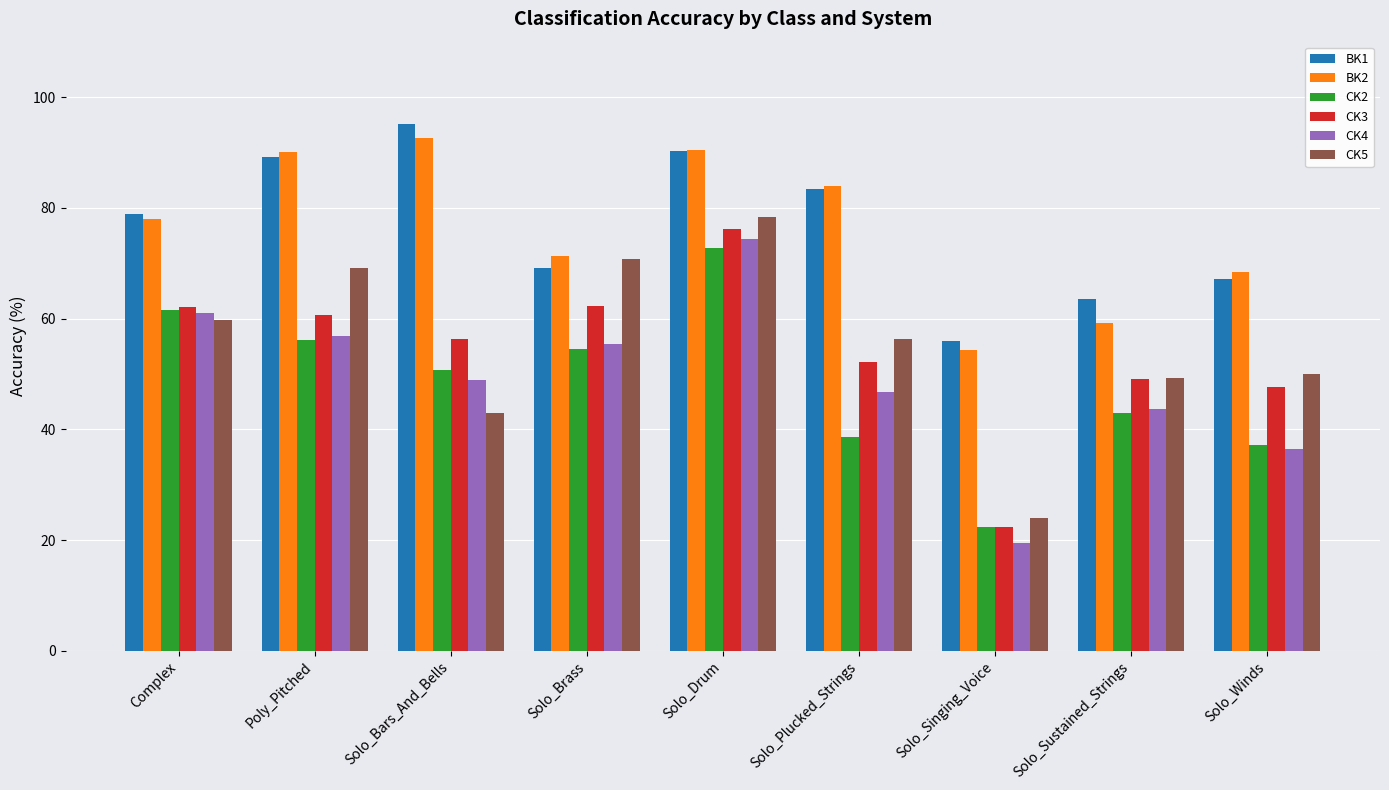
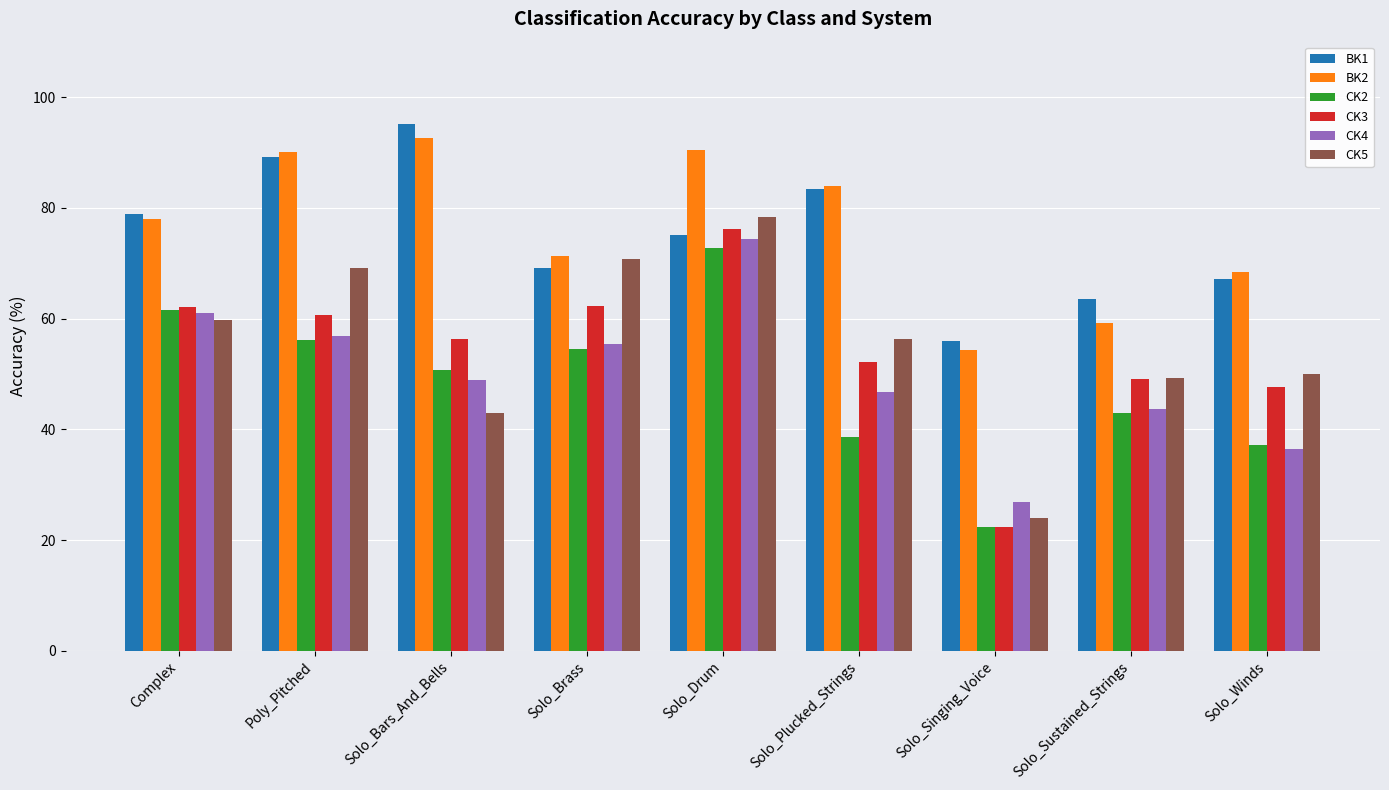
  {
    "BK1": {
      "Complex": 79,
      "Poly_Pitched": 89,
      "Solo_Bars_And_Bells": 95,
      "Solo_Brass": 69,
-     "Solo_Drum": 90,
+     "Solo_Drum": 75,
      "Solo_Plucked_Strings": 83,
      "Solo_Singing_Voice": 56,
      "Solo_Sustained_Strings": 64,
      "Solo_Winds": 67
    },
    "BK2": {
      "Complex": 78,
      "Poly_Pitched": 90,
      "Solo_Bars_And_Bells": 93,
      "Solo_Brass": 71,
      "Solo_Drum": 90,
      "Solo_Plucked_Strings": 84,
      "Solo_Singing_Voice": 54,
      "Solo_Sustained_Strings": 59,
      "Solo_Winds": 68
    },
    "CK2": {
      "Complex": 62,
      "Poly_Pitched": 56,
      "Solo_Bars_And_Bells": 51,
      "Solo_Brass": 54,
      "Solo_Drum": 73,
      "Solo_Plucked_Strings": 39,
      "Solo_Singing_Voice": 22,
      "Solo_Sustained_Strings": 43,
      "Solo_Winds": 37
    },
    "CK3": {
      "Complex": 62,
      "Poly_Pitched": 61,
      "Solo_Bars_And_Bells": 56,
      "Solo_Brass": 62,
      "Solo_Drum": 76,
      "Solo_Plucked_Strings": 52,
      "Solo_Singing_Voice": 22,
      "Solo_Sustained_Strings": 49,
      "Solo_Winds": 48
    },
    "CK4": {
      "Complex": 61,
      "Poly_Pitched": 57,
      "Solo_Bars_And_Bells": 49,
      "Solo_Brass": 55,
      "Solo_Drum": 74,
      "Solo_Plucked_Strings": 47,
-     "Solo_Singing_Voice": 19,
+     "Solo_Singing_Voice": 27,
      "Solo_Sustained_Strings": 44,
      "Solo_Winds": 36
    },
    "CK5": {
      "Complex": 60,
      "Poly_Pitched": 69,
      "Solo_Bars_And_Bells": 43,
      "Solo_Brass": 71,
      "Solo_Drum": 78,
      "Solo_Plucked_Strings": 56,
      "Solo_Singing_Voice": 24,
      "Solo_Sustained_Strings": 49,
      "Solo_Winds": 50
    }
  }
